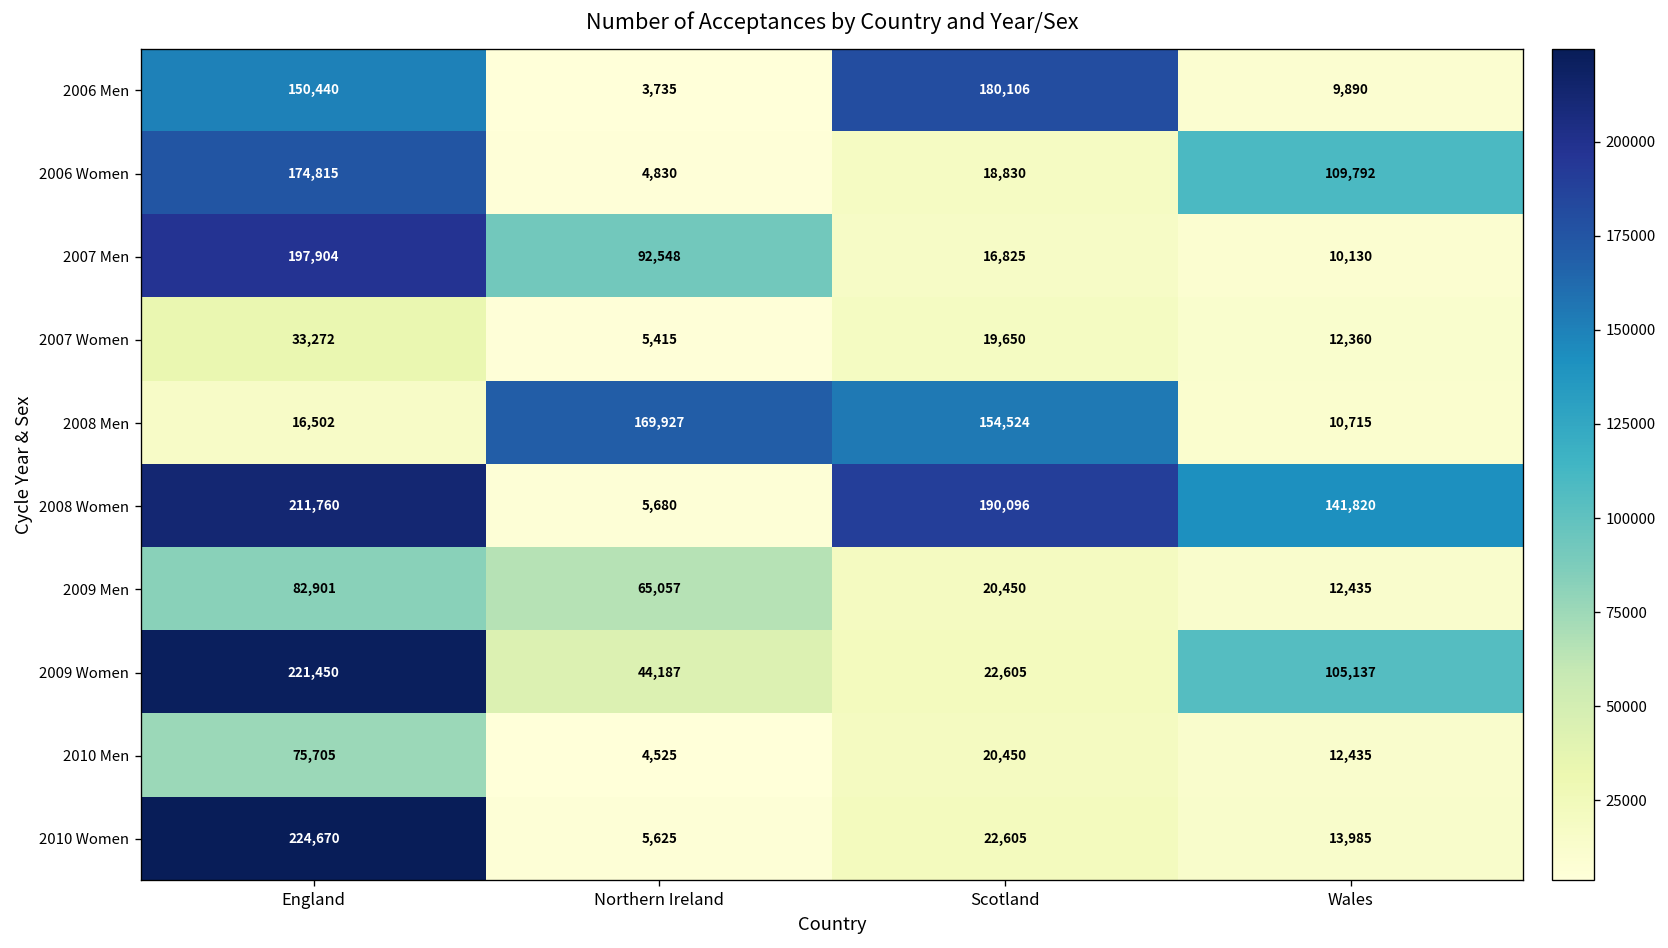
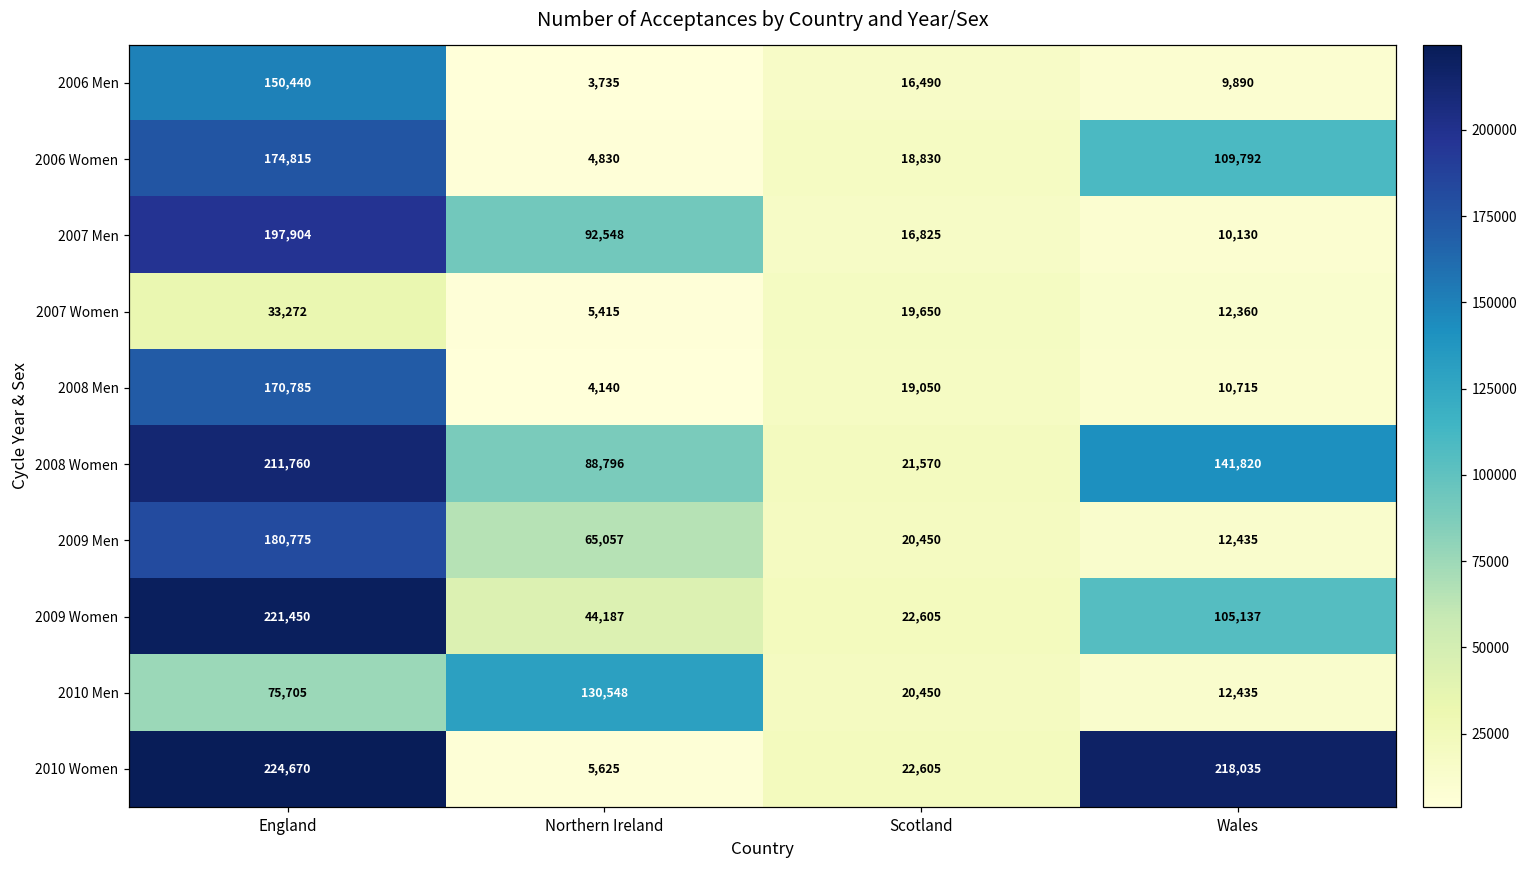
  {
    "2006 Men": {
      "England": "150,440",
      "Northern Ireland": "3,735",
-     "Scotland": "180,106",
+     "Scotland": "16,490",
      "Wales": "9,890"
    },
    "2006 Women": {
      "England": "174,815",
      "Northern Ireland": "4,830",
      "Scotland": "18,830",
      "Wales": "109,792"
    },
    "2007 Men": {
      "England": "197,904",
      "Northern Ireland": "92,548",
      "Scotland": "16,825",
      "Wales": "10,130"
    },
    "2007 Women": {
      "England": "33,272",
      "Northern Ireland": "5,415",
      "Scotland": "19,650",
      "Wales": "12,360"
    },
    "2008 Men": {
-     "England": "16,502",
-     "Northern Ireland": "169,927",
-     "Scotland": "154,524",
+     "England": "170,785",
+     "Northern Ireland": "4,140",
+     "Scotland": "19,050",
      "Wales": "10,715"
    },
    "2008 Women": {
      "England": "211,760",
-     "Northern Ireland": "5,680",
-     "Scotland": "190,096",
+     "Northern Ireland": "88,796",
+     "Scotland": "21,570",
      "Wales": "141,820"
    },
    "2009 Men": {
-     "England": "82,901",
+     "England": "180,775",
      "Northern Ireland": "65,057",
      "Scotland": "20,450",
      "Wales": "12,435"
    },
    "2009 Women": {
      "England": "221,450",
      "Northern Ireland": "44,187",
      "Scotland": "22,605",
      "Wales": "105,137"
    },
    "2010 Men": {
      "England": "75,705",
-     "Northern Ireland": "4,525",
+     "Northern Ireland": "130,548",
      "Scotland": "20,450",
      "Wales": "12,435"
    },
    "2010 Women": {
      "England": "224,670",
      "Northern Ireland": "5,625",
      "Scotland": "22,605",
-     "Wales": "13,985"
+     "Wales": "218,035"
    }
  }
